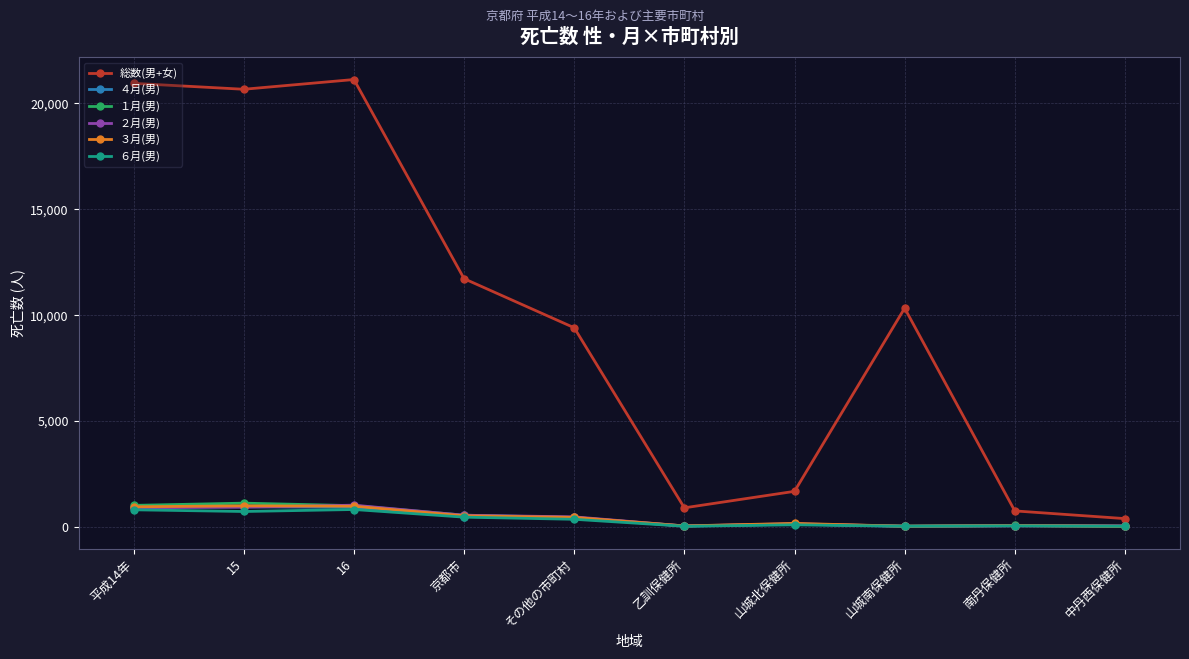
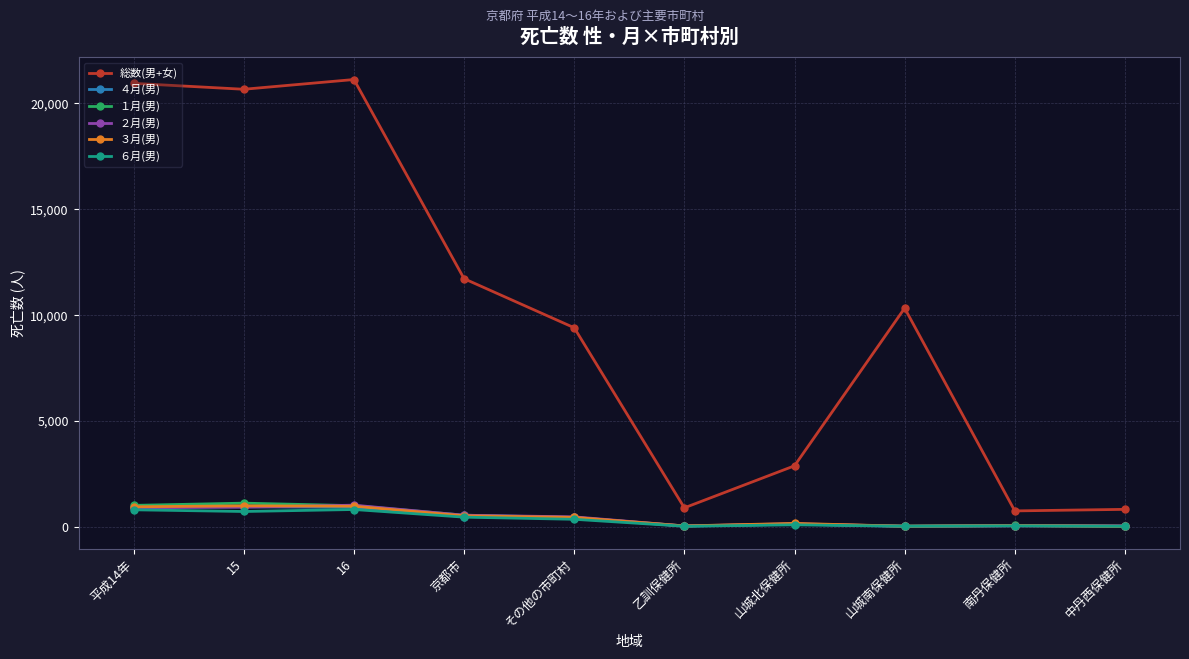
  {
    "総数(男+女)": {
      "15": "20,700",
      "16": "21,100",
      "京都市": "11,700",
      "その他の市町村": "9,400",
      "乙訓保健所": "900",
-     "山城北保健所": "1,700",
+     "山城北保健所": "2,900",
      "山城南保健所": "10,300",
      "南丹保健所": "800",
-     "中丹西保健所": "400"
+     "中丹西保健所": "800"
    }
  }
